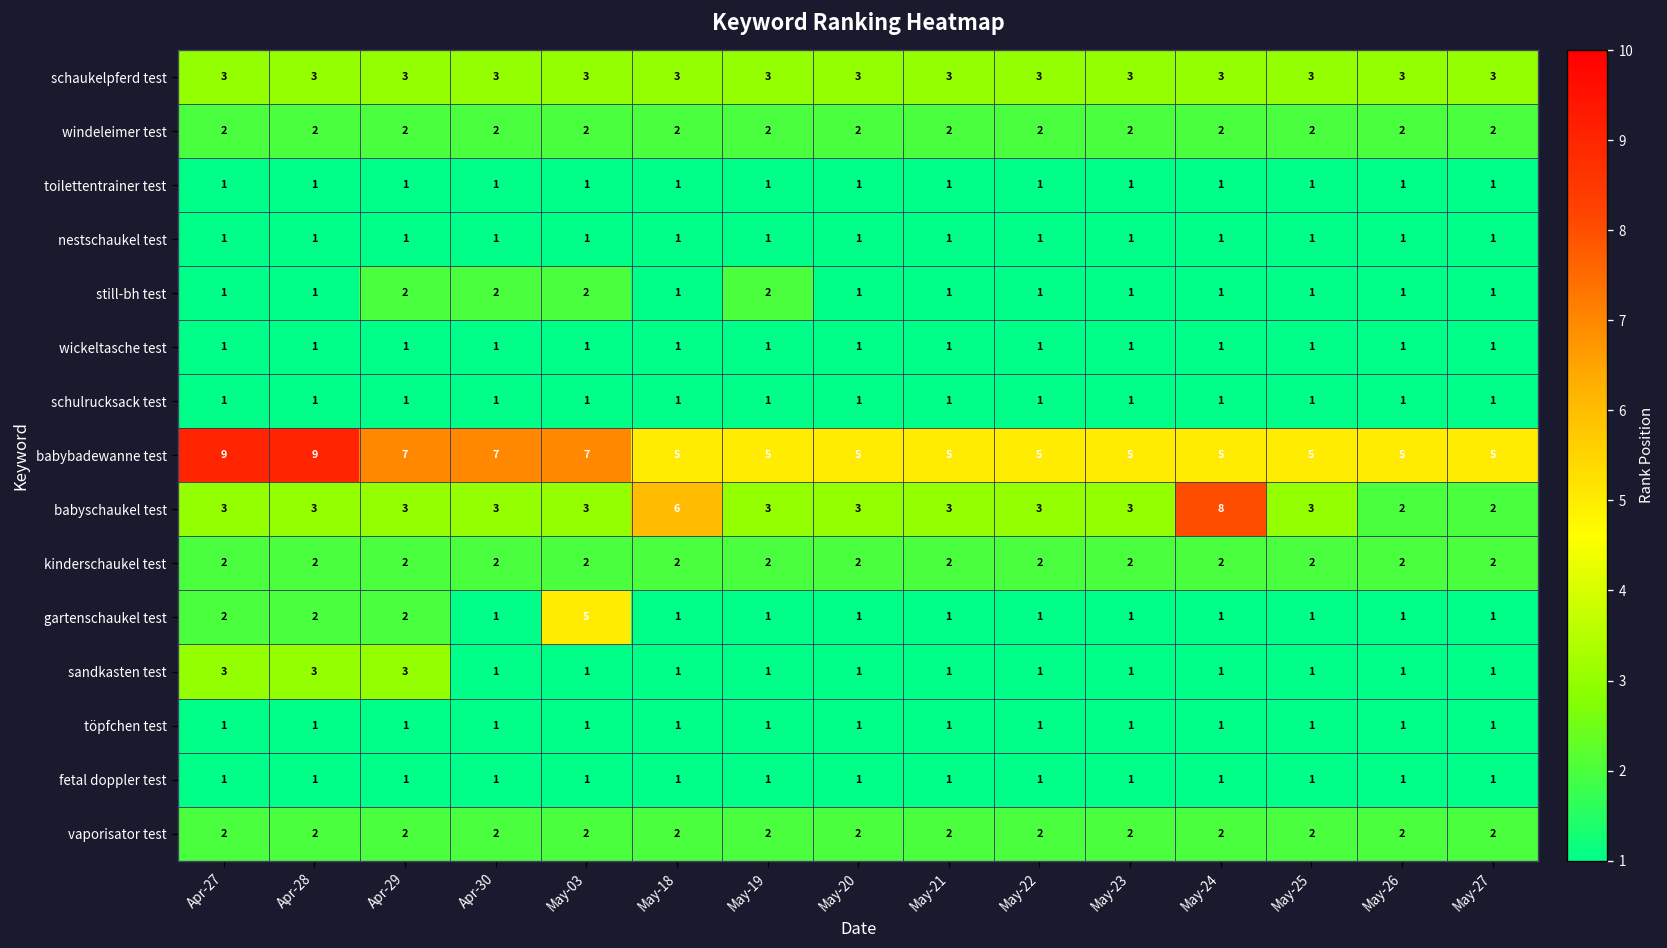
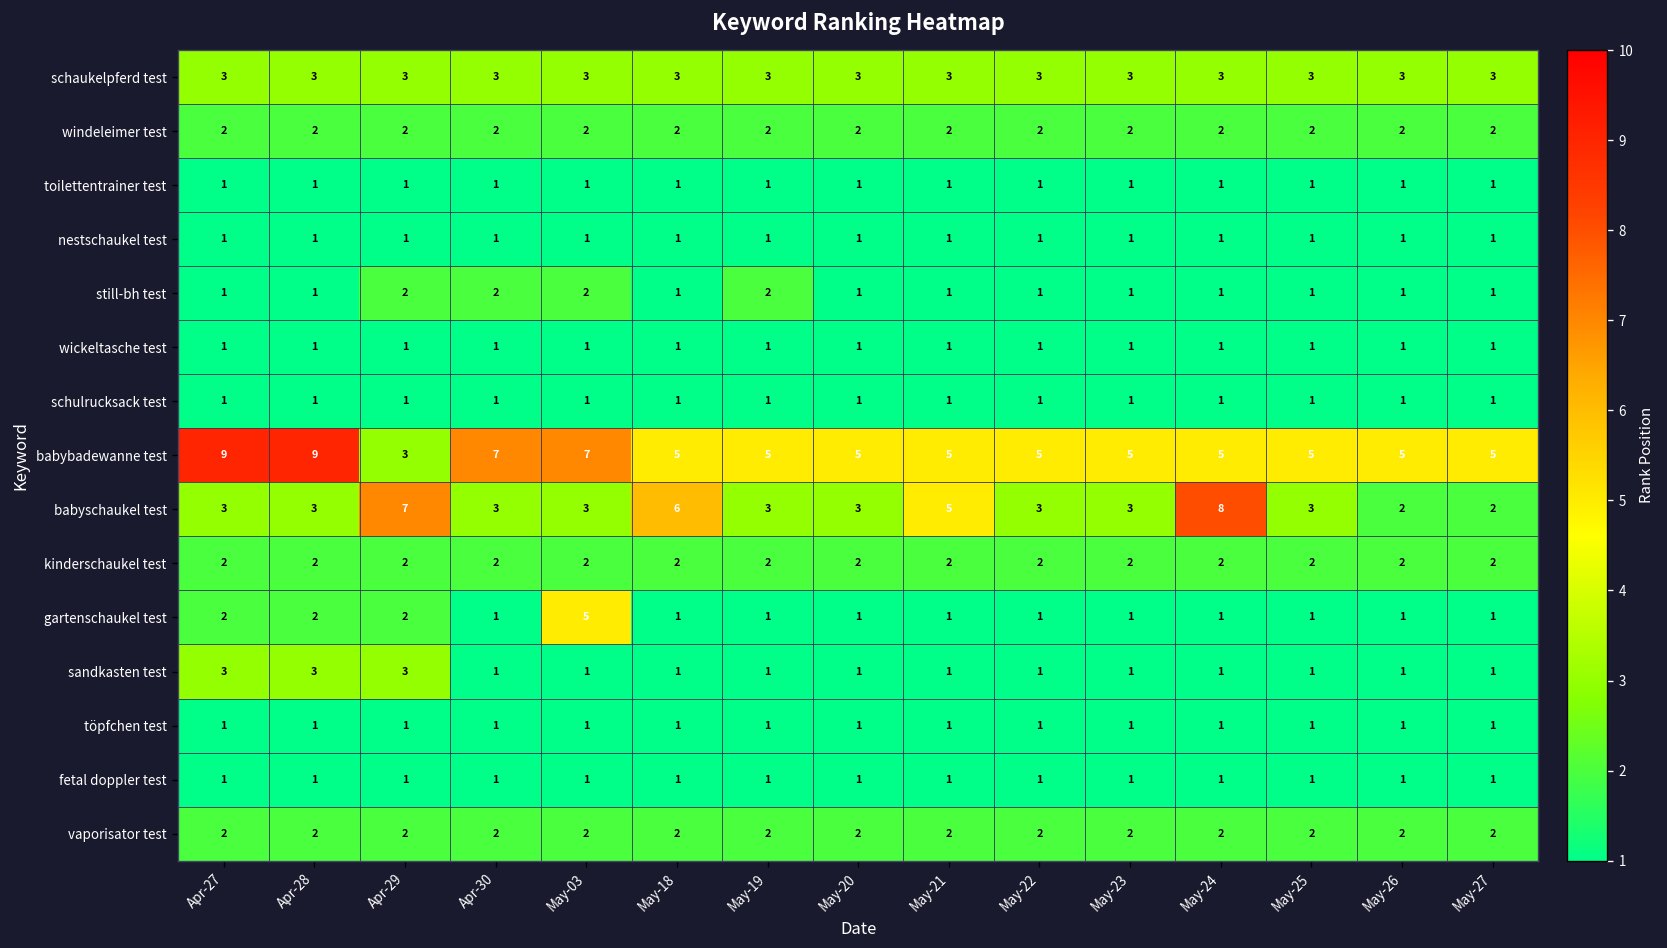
  {
    "babybadewanne test": {
      "Apr-27": 9,
      "Apr-28": 9,
-     "Apr-29": 7,
+     "Apr-29": 3,
      "Apr-30": 7,
      "May-03": 7,
      "May-18": 5,
      "May-19": 5,
      "May-20": 5,
      "May-21": 5,
      "May-22": 5,
      "May-23": 5,
      "May-24": 5,
      "May-25": 5,
      "May-26": 5,
      "May-27": 5
    },
    "babyschaukel test": {
      "Apr-27": 3,
      "Apr-28": 3,
-     "Apr-29": 3,
+     "Apr-29": 7,
      "Apr-30": 3,
      "May-03": 3,
      "May-18": 6,
      "May-19": 3,
      "May-20": 3,
-     "May-21": 3,
+     "May-21": 5,
      "May-22": 3,
      "May-23": 3,
      "May-24": 8,
      "May-25": 3,
      "May-26": 2,
      "May-27": 2
    }
  }
